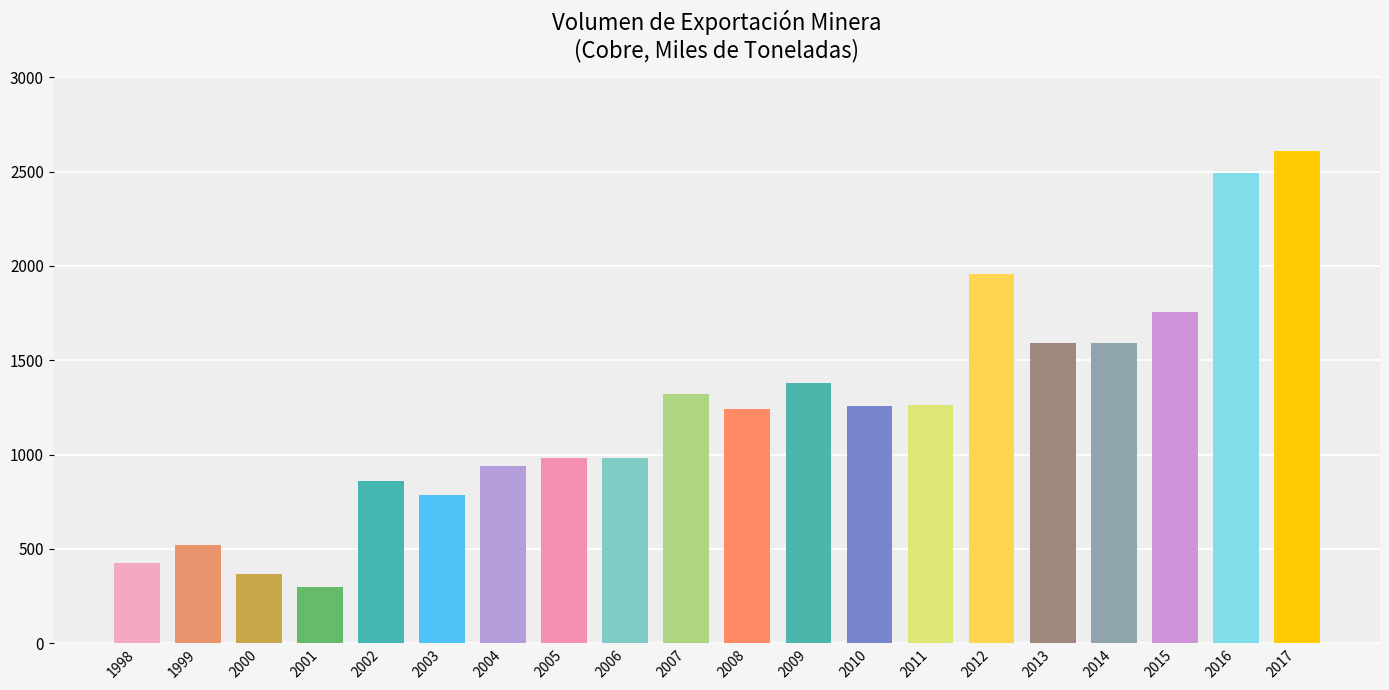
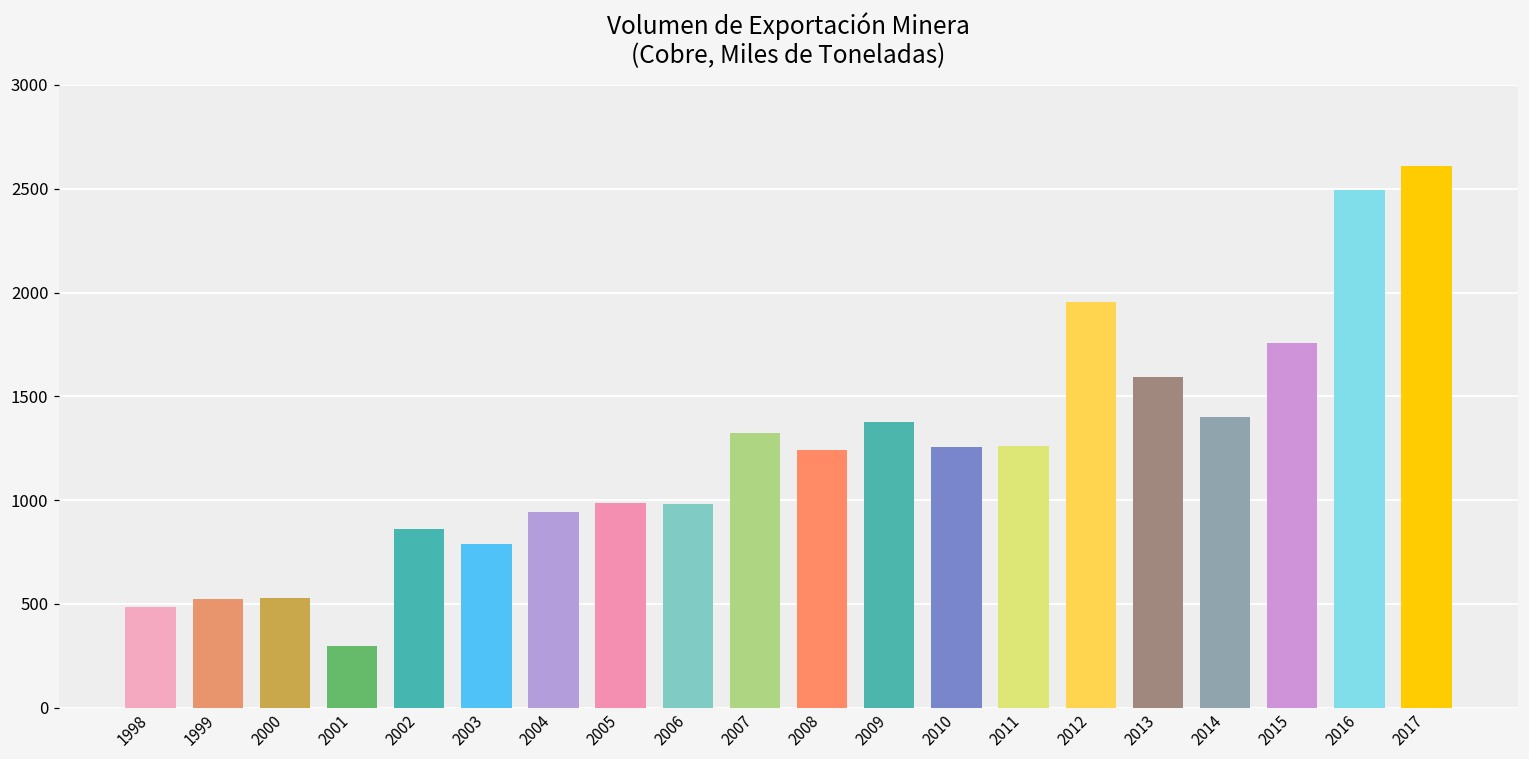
  {
-   "1998": 420,
+   "1998": 490,
    "1999": 520,
-   "2000": 370,
+   "2000": 530,
    "2001": 300,
    "2002": 860,
    "2003": 790,
    "2004": 940,
    "2005": 980,
    "2006": 980,
    "2007": 1320,
    "2008": 1240,
    "2009": 1380,
    "2010": 1260,
    "2011": 1260,
    "2012": 1960,
    "2013": 1590,
-   "2014": 1590,
+   "2014": 1400,
    "2015": 1760,
    "2016": 2490,
    "2017": 2610
  }
